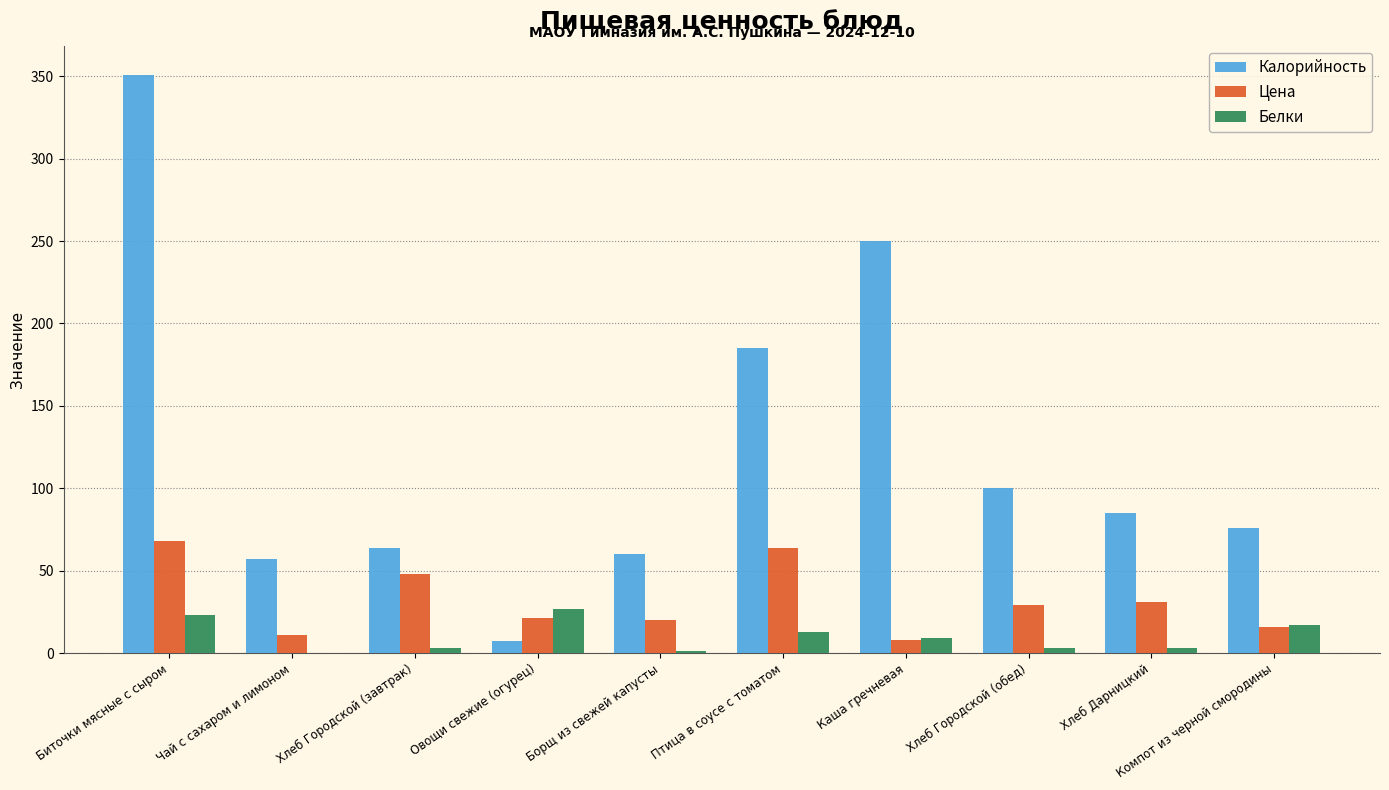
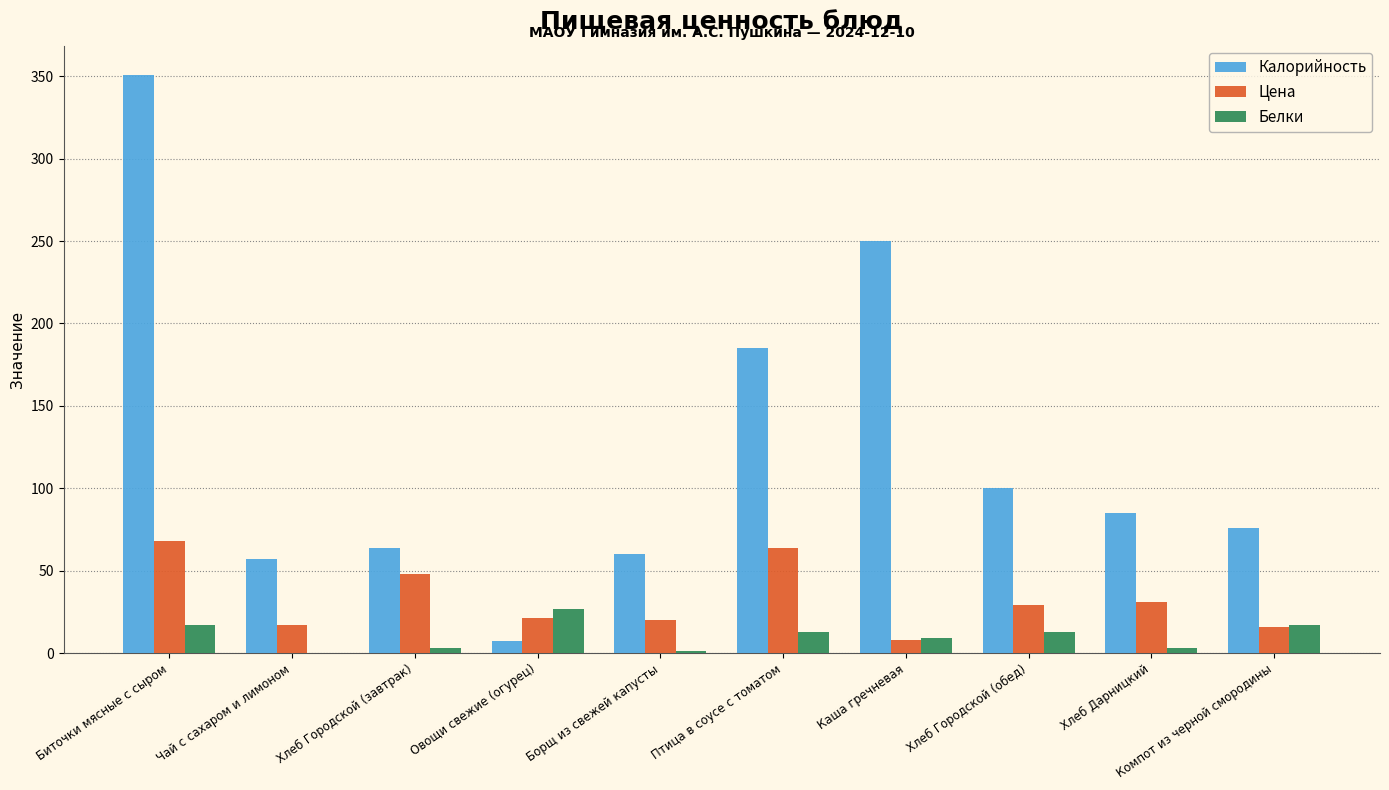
  {
    "Калорийность": {
      "Биточки мясные с сыром": 351,
      "Чай с сахаром и лимоном": 57,
      "Хлеб Городской (завтрак)": 64,
      "Овощи свежие (огурец)": 7,
      "Борщ из свежей капусты": 60,
      "Птица в соусе с томатом": 185,
      "Каша гречневая": 250,
      "Хлеб Городской (обед)": 100,
      "Хлеб Дарницкий": 85,
      "Компот из черной смородины": 76
    },
    "Цена": {
      "Биточки мясные с сыром": 68,
-     "Чай с сахаром и лимоном": 11,
+     "Чай с сахаром и лимоном": 17,
      "Хлеб Городской (завтрак)": 48,
      "Овощи свежие (огурец)": 21,
      "Борщ из свежей капусты": 20,
      "Птица в соусе с томатом": 64,
      "Каша гречневая": 8,
      "Хлеб Городской (обед)": 29,
      "Хлеб Дарницкий": 31,
      "Компот из черной смородины": 16
    },
    "Белки": {
-     "Биточки мясные с сыром": 23,
+     "Биточки мясные с сыром": 17,
      "Чай с сахаром и лимоном": 0,
      "Хлеб Городской (завтрак)": 3,
      "Овощи свежие (огурец)": 27,
      "Птица в соусе с томатом": 13,
      "Каша гречневая": 9,
-     "Хлеб Городской (обед)": 3,
+     "Хлеб Городской (обед)": 13,
      "Хлеб Дарницкий": 3,
      "Компот из черной смородины": 17
    }
  }
